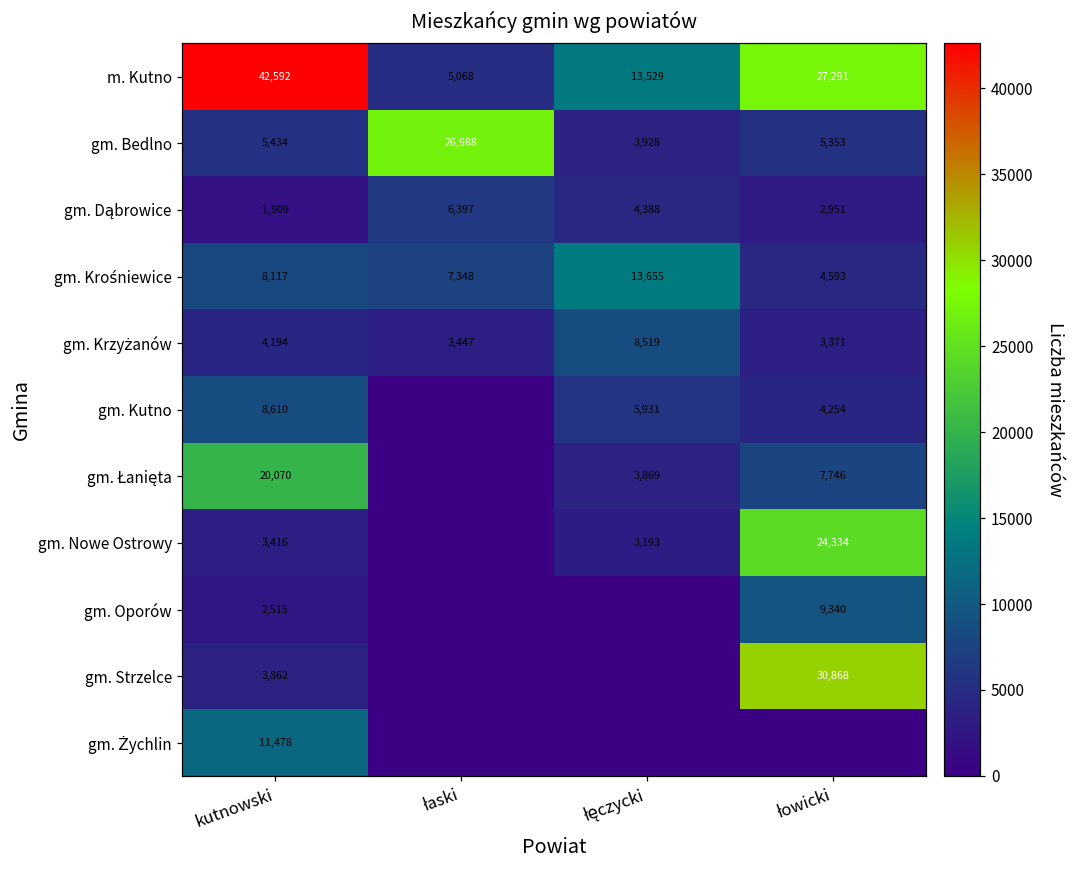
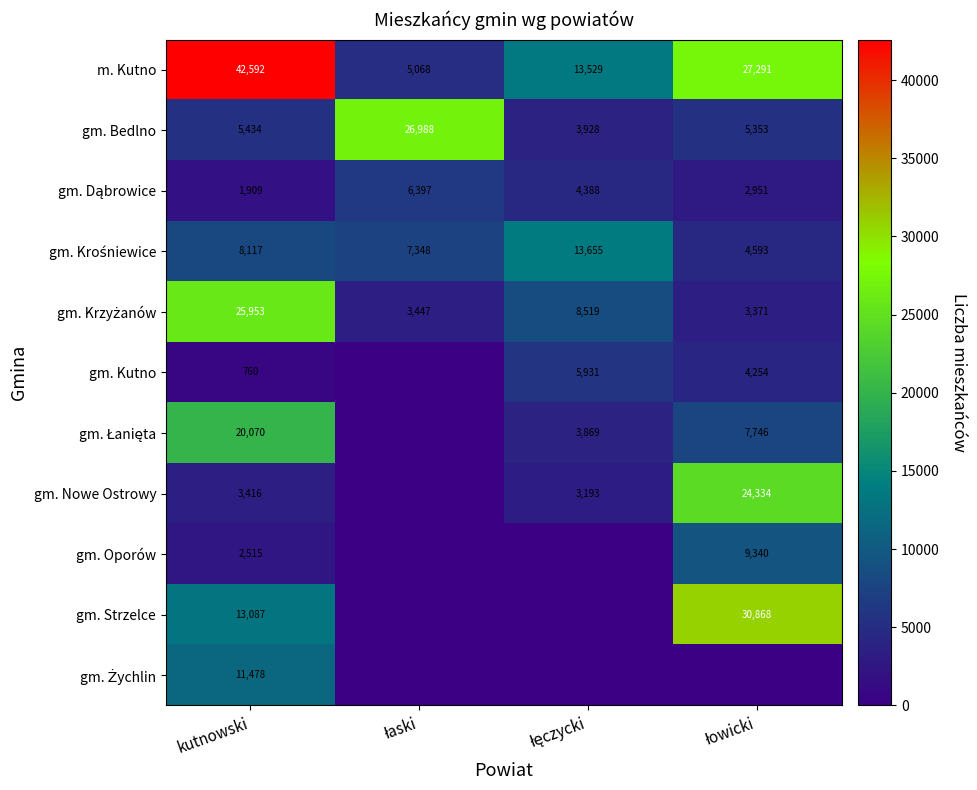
  {
    "m. Kutno": {
      "kutnowski": "42,592",
      "łaski": "5,068",
      "łęczycki": "13,529",
      "łowicki": "27,291"
    },
    "gm. Bedlno": {
      "kutnowski": "5,434",
      "łaski": "26,988",
      "łęczycki": "3,928",
      "łowicki": "5,353"
    },
    "gm. Dąbrowice": {
      "kutnowski": "1,909",
      "łaski": "6,397",
      "łęczycki": "4,388",
      "łowicki": "2,951"
    },
    "gm. Krośniewice": {
      "kutnowski": "8,117",
      "łaski": "7,348",
      "łęczycki": "13,655",
      "łowicki": "4,593"
    },
    "gm. Krzyżanów": {
-     "kutnowski": "4,194",
+     "kutnowski": "25,953",
      "łaski": "3,447",
      "łęczycki": "8,519",
      "łowicki": "3,371"
    },
    "gm. Kutno": {
-     "kutnowski": "8,610",
+     "kutnowski": "760",
      "łęczycki": "5,931",
      "łowicki": "4,254"
    },
    "gm. Łanięta": {
      "kutnowski": "20,070",
      "łęczycki": "3,869",
      "łowicki": "7,746"
    },
    "gm. Nowe Ostrowy": {
      "kutnowski": "3,416",
      "łęczycki": "3,193",
      "łowicki": "24,334"
    },
    "gm. Oporów": {
      "kutnowski": "2,515",
      "łowicki": "9,340"
    },
    "gm. Strzelce": {
-     "kutnowski": "3,862",
+     "kutnowski": "13,087",
      "łowicki": "30,868"
    },
    "gm. Żychlin": {
      "kutnowski": "11,478"
    }
  }
